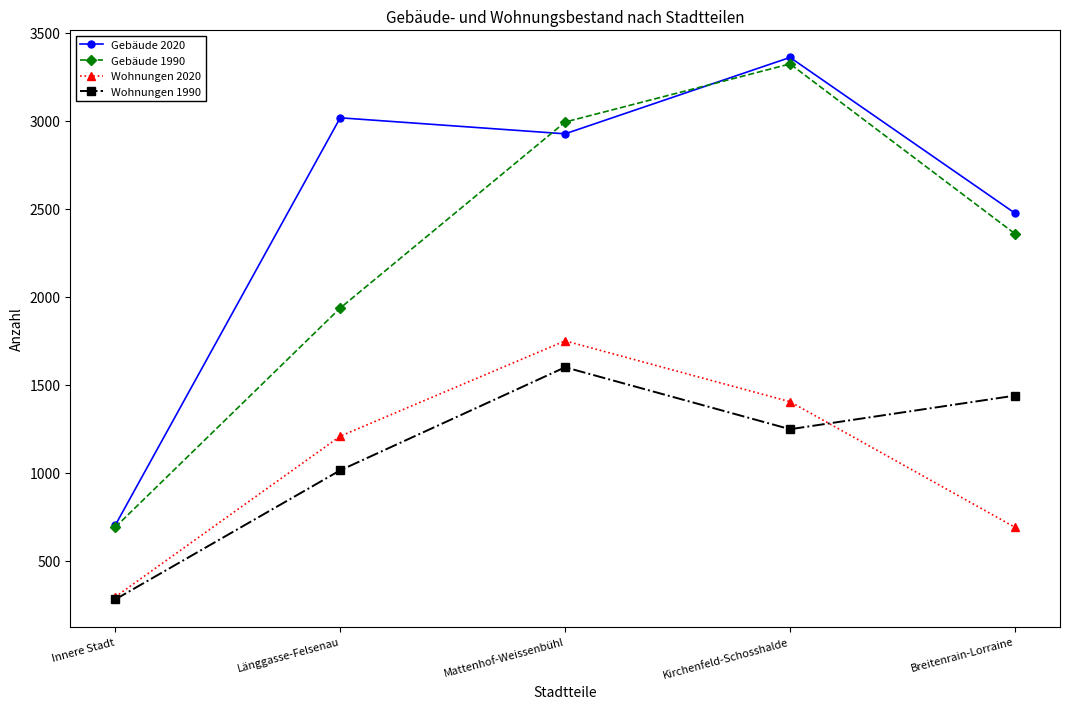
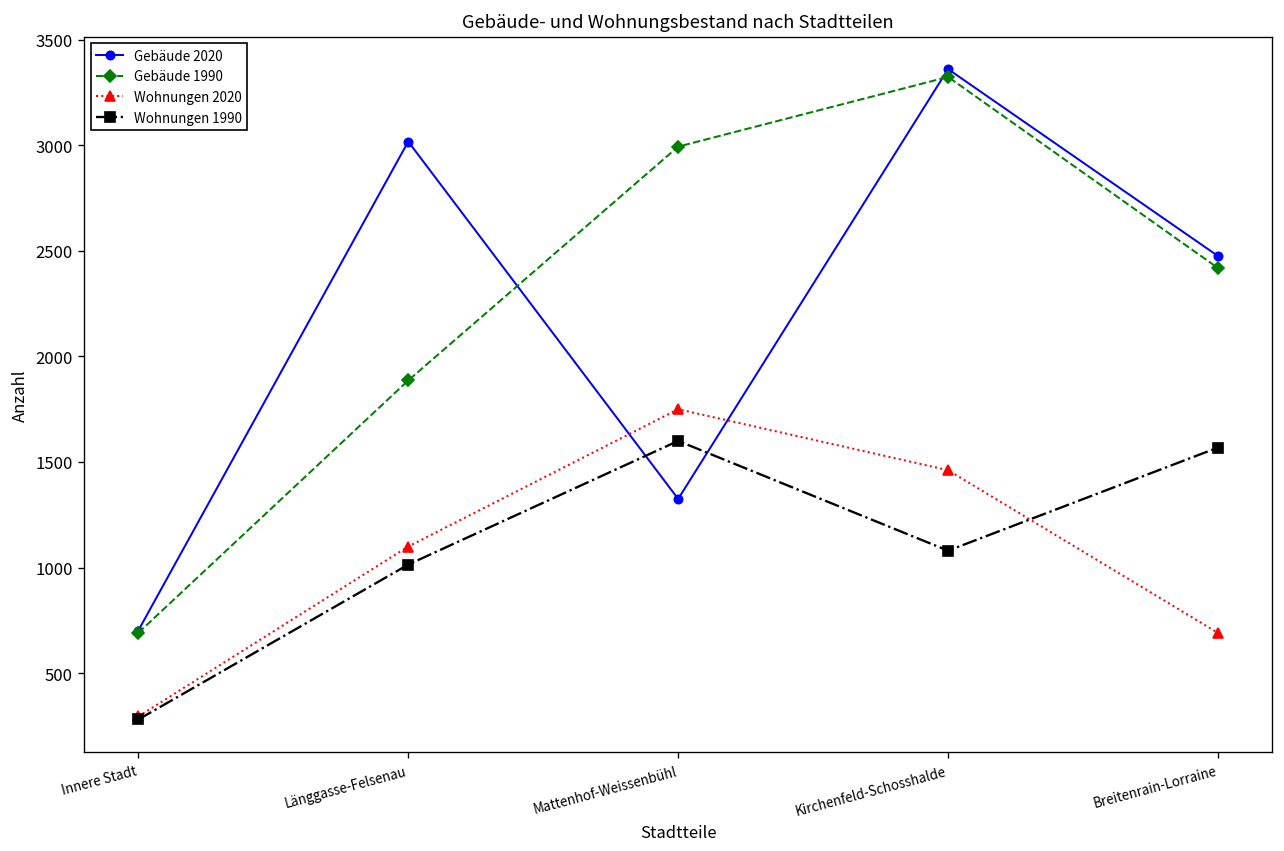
  {
    "Gebäude 2020": {
      "Länggasse-Felsenau": 3020,
-     "Mattenhof-Weissenbühl": 2930,
+     "Mattenhof-Weissenbühl": 1330,
      "Kirchenfeld-Schosshalde": 3360,
      "Breitenrain-Lorraine": 2480
    },
    "Gebäude 1990": {
-     "Länggasse-Felsenau": 1940,
+     "Länggasse-Felsenau": 1890,
      "Mattenhof-Weissenbühl": 2990,
      "Kirchenfeld-Schosshalde": 3320,
-     "Breitenrain-Lorraine": 2360
+     "Breitenrain-Lorraine": 2420
    },
    "Wohnungen 2020": {
-     "Länggasse-Felsenau": 1210,
+     "Länggasse-Felsenau": 1100,
      "Mattenhof-Weissenbühl": 1750,
-     "Kirchenfeld-Schosshalde": 1400,
+     "Kirchenfeld-Schosshalde": 1460,
      "Breitenrain-Lorraine": 690
    },
    "Wohnungen 1990": {
      "Länggasse-Felsenau": 1010,
      "Mattenhof-Weissenbühl": 1600,
-     "Kirchenfeld-Schosshalde": 1250,
-     "Breitenrain-Lorraine": 1440
+     "Kirchenfeld-Schosshalde": 1080,
+     "Breitenrain-Lorraine": 1570
    }
  }
